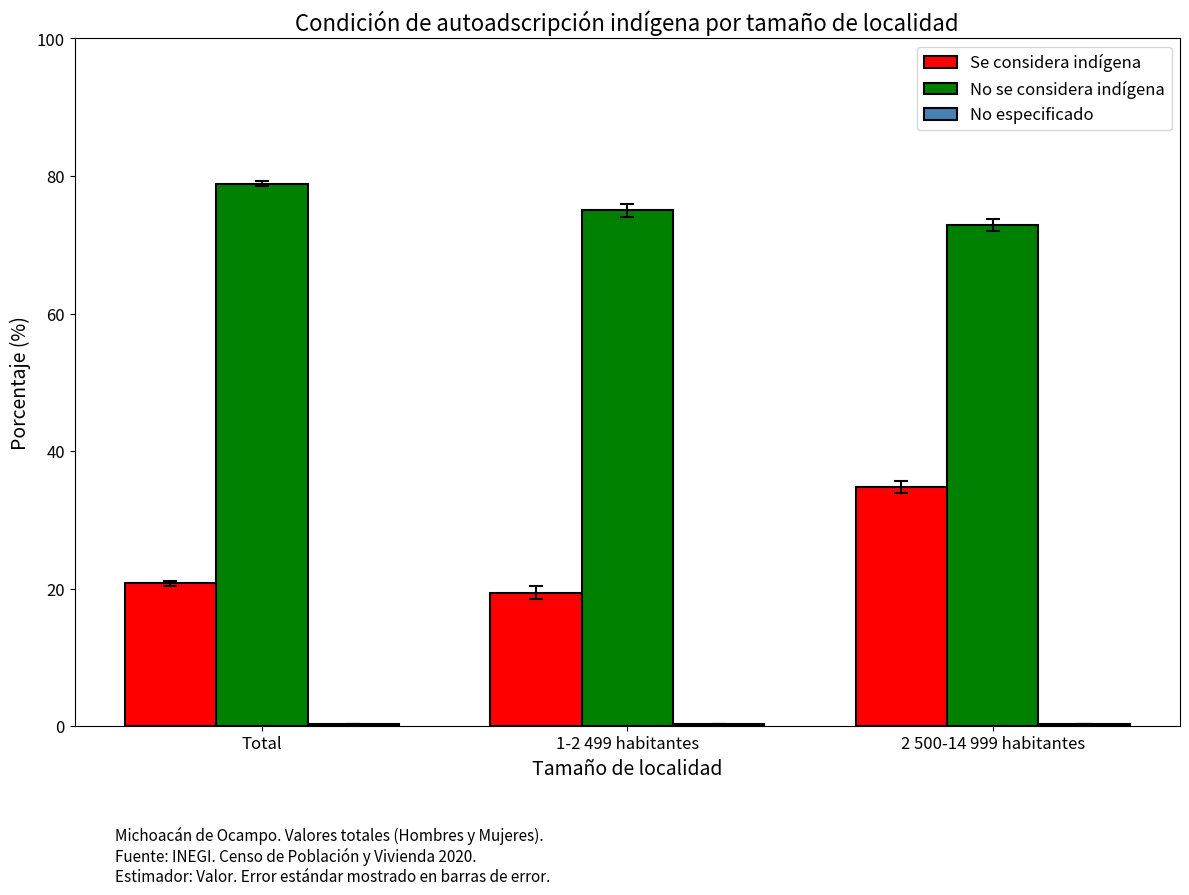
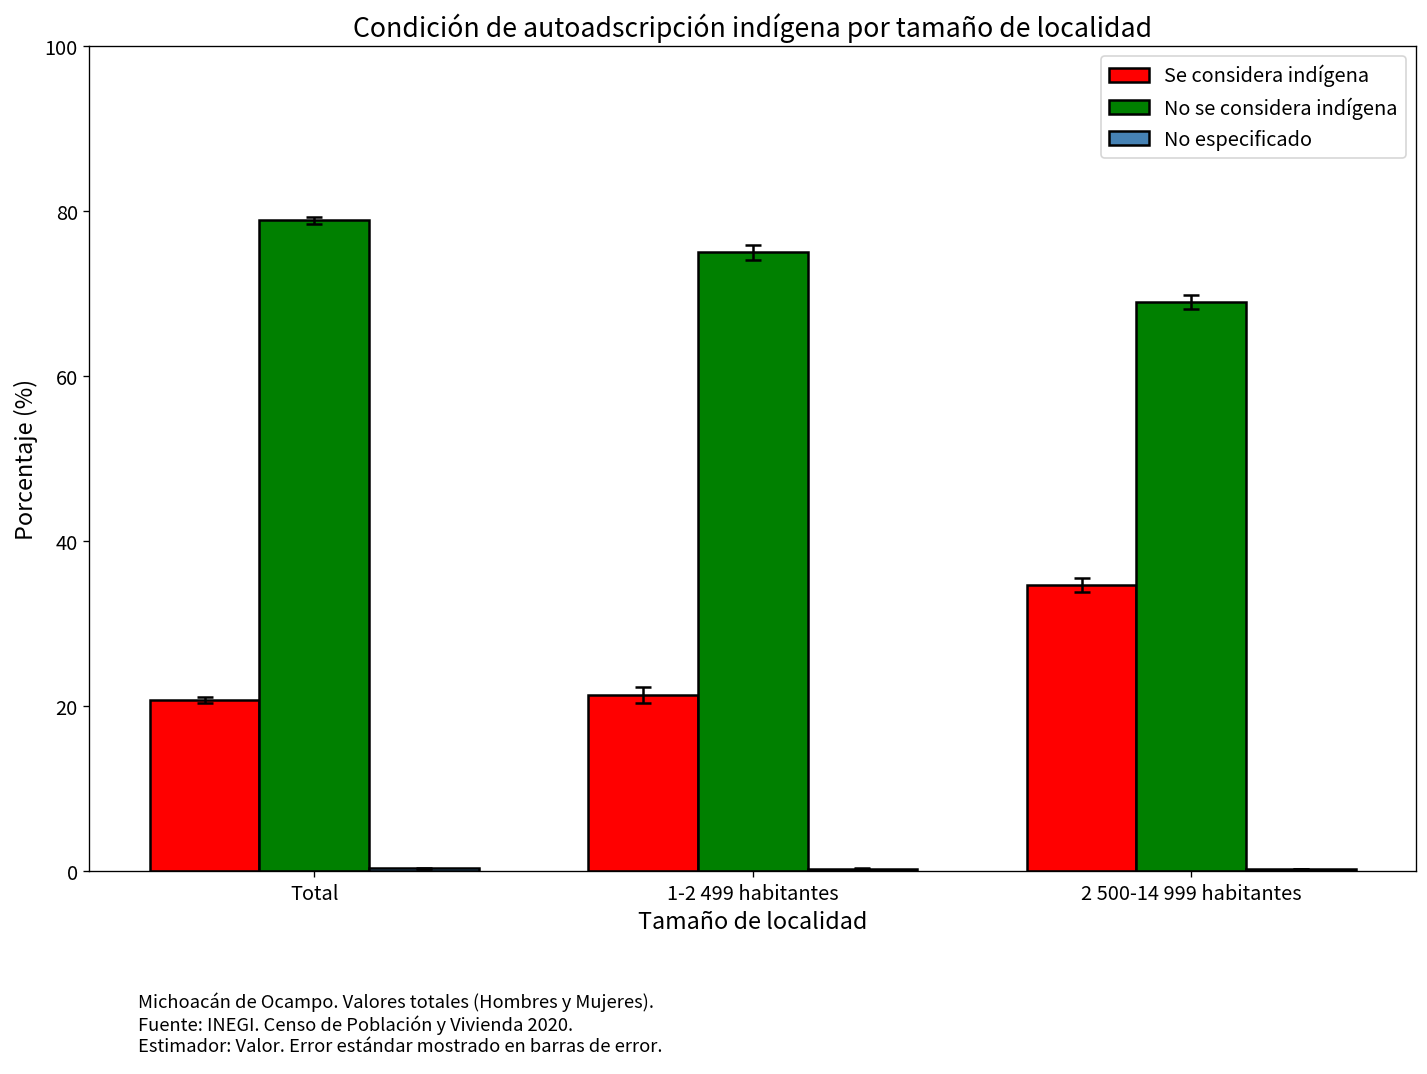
  {
    "Se considera indígena": {
      "Total": 21,
-     "1-2 499 habitantes": 19,
+     "1-2 499 habitantes": 21,
      "2 500-14 999 habitantes": 35
    },
    "No se considera indígena": {
      "Total": 79,
      "1-2 499 habitantes": 75,
-     "2 500-14 999 habitantes": 73
+     "2 500-14 999 habitantes": 69
    }
  }
